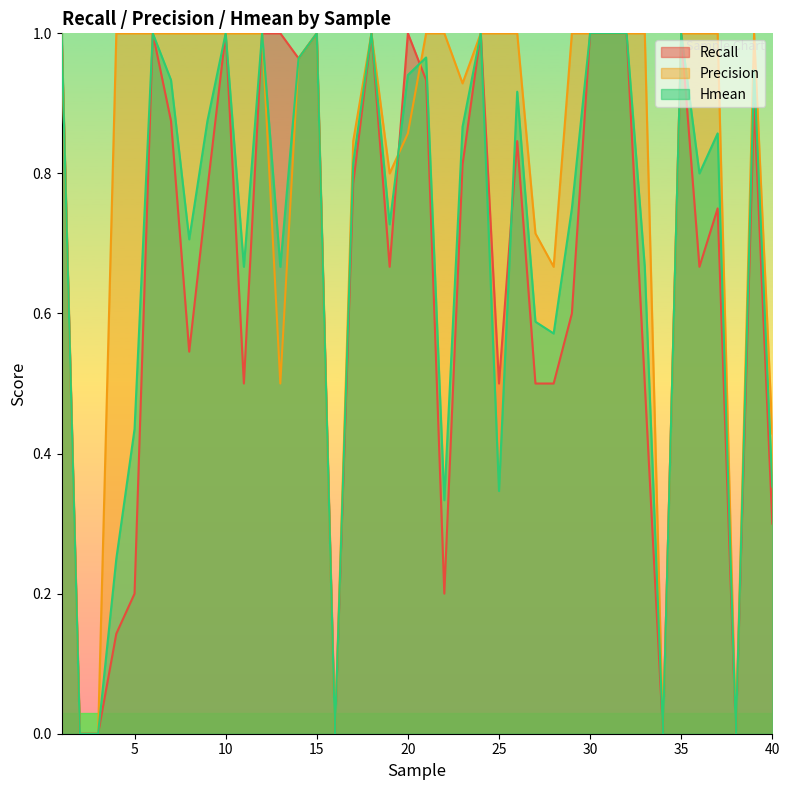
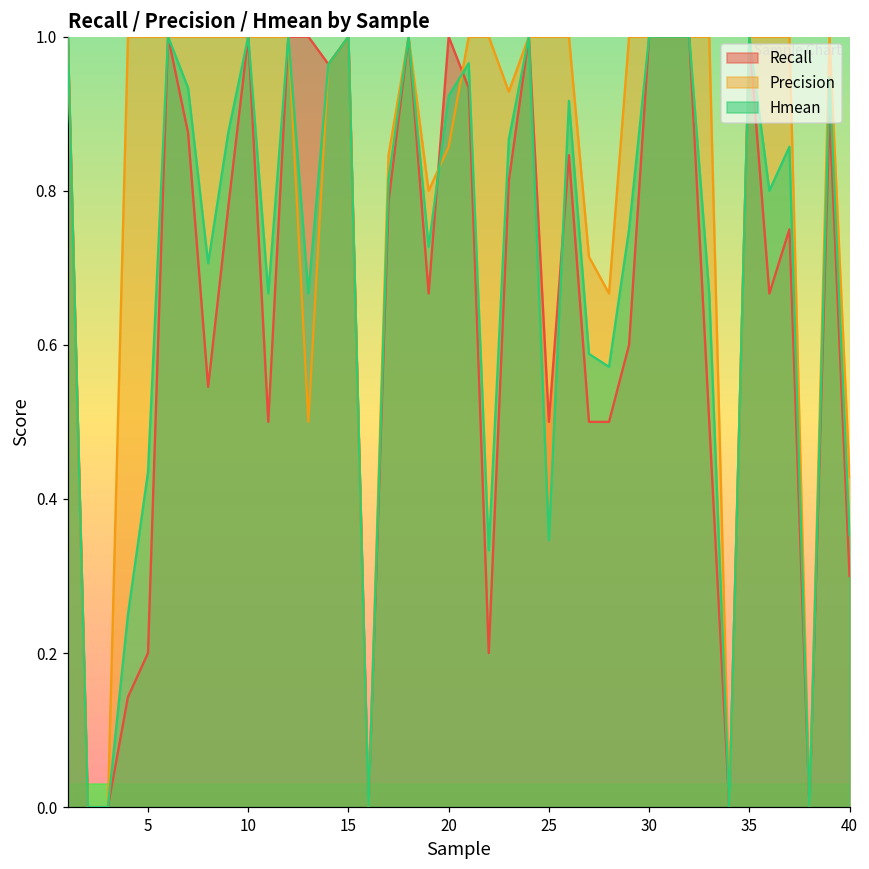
  {
    "Hmean": {
      "5": 0.43,
-     "20": 0.94,
+     "20": 0.92,
      "25": 0.35,
      "40": 0.35
    }
  }
